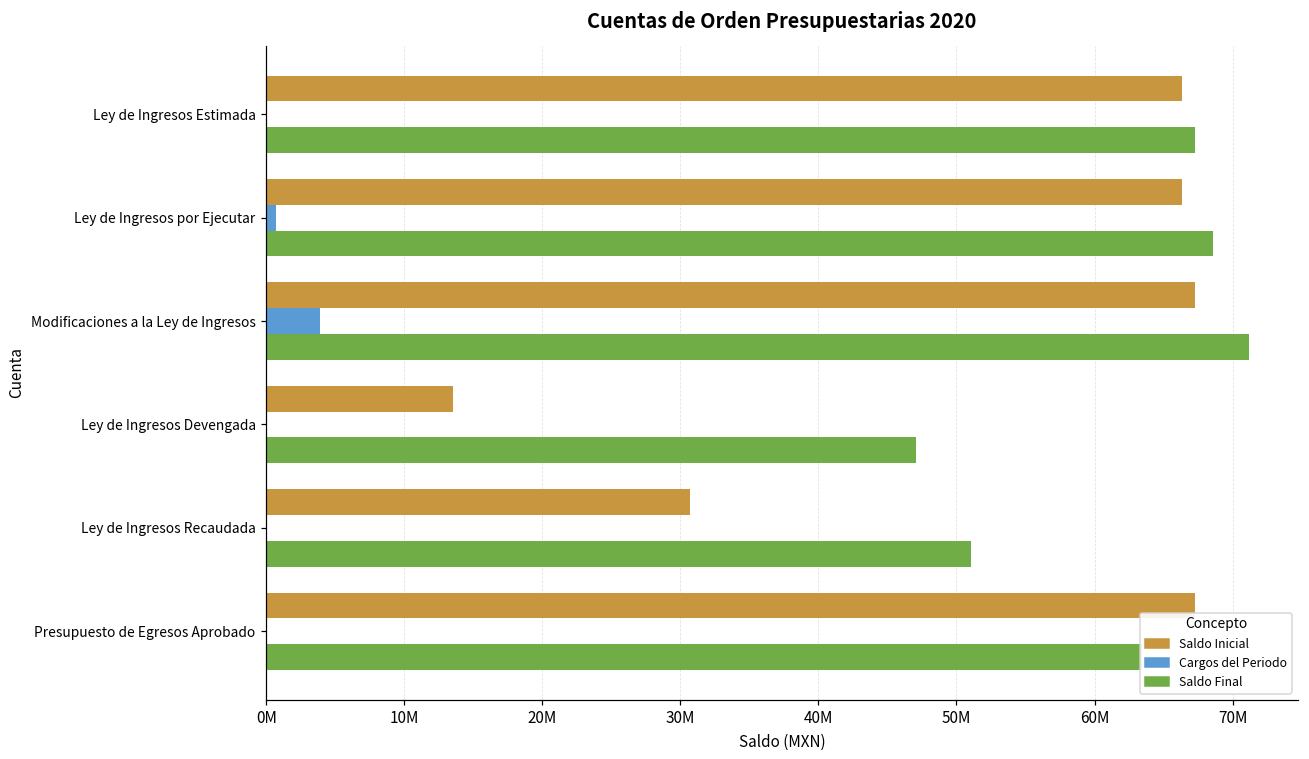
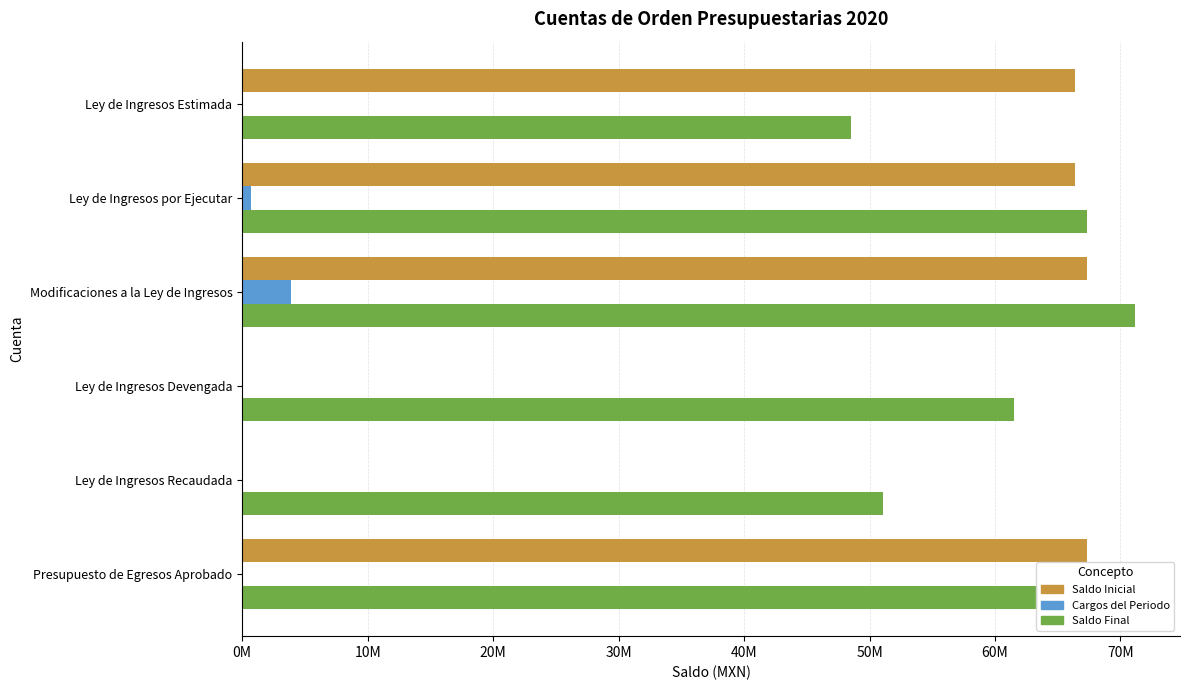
  {
    "Saldo Inicial": {
      "Ley de Ingresos Estimada": 66300000,
      "Ley de Ingresos por Ejecutar": 66400000,
      "Modificaciones a la Ley de Ingresos": 67300000,
-     "Ley de Ingresos Devengada": 13500000,
-     "Ley de Ingresos Recaudada": 30700000,
+     "Ley de Ingresos Devengada": 0,
+     "Ley de Ingresos Recaudada": 0,
      "Presupuesto de Egresos Aprobado": 67300000
    },
    "Cargos del Periodo": {
      "Ley de Ingresos Estimada": 0,
      "Ley de Ingresos por Ejecutar": 700000,
      "Modificaciones a la Ley de Ingresos": 3900000,
      "Ley de Ingresos Devengada": 0,
      "Ley de Ingresos Recaudada": 0,
      "Presupuesto de Egresos Aprobado": 0
    },
    "Saldo Final": {
-     "Ley de Ingresos Estimada": 67300000,
-     "Ley de Ingresos por Ejecutar": 68600000,
+     "Ley de Ingresos Estimada": 48500000,
+     "Ley de Ingresos por Ejecutar": 67300000,
      "Modificaciones a la Ley de Ingresos": 71200000,
-     "Ley de Ingresos Devengada": 47000000,
+     "Ley de Ingresos Devengada": 61500000,
      "Ley de Ingresos Recaudada": 51000000
    }
  }
